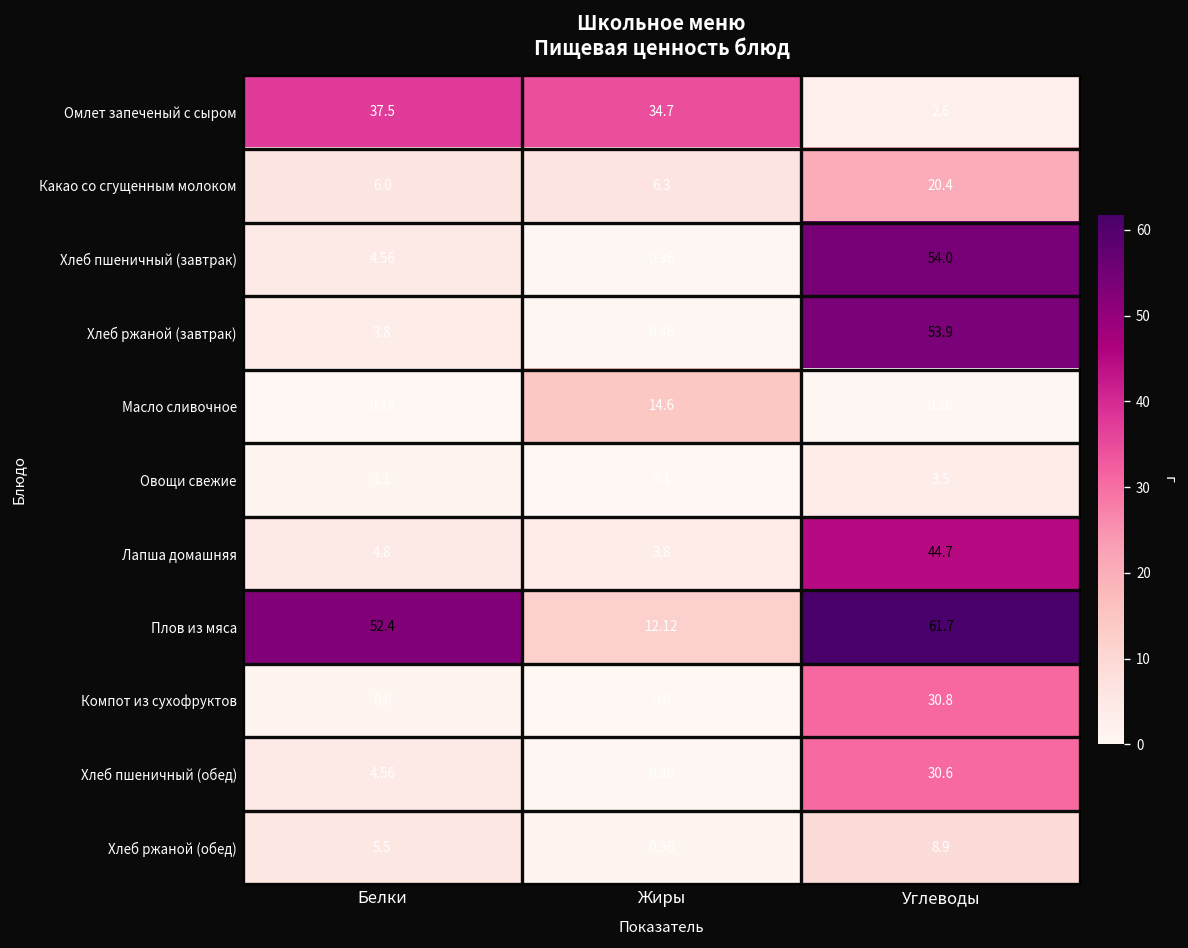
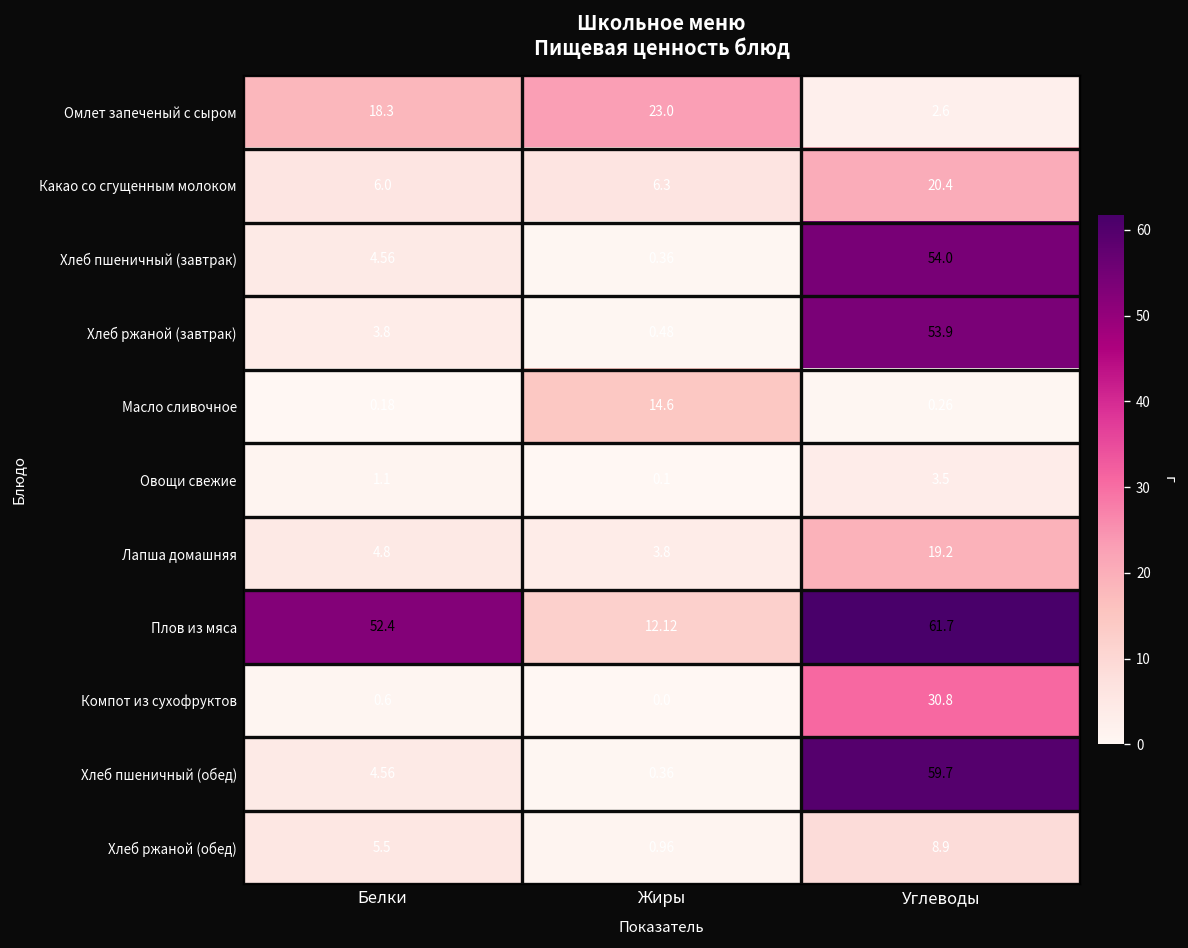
  {
    "Омлет запеченый с сыром": {
-     "Белки": 37.5,
-     "Жиры": 34.7
+     "Белки": 18.3,
+     "Жиры": 23.0
    },
    "Какао со сгущенным молоком": {
      "Углеводы": 20.4
    },
    "Хлеб пшеничный (завтрак)": {
      "Углеводы": 54.0
    },
    "Хлеб ржаной (завтрак)": {
      "Углеводы": 53.9
    },
    "Масло сливочное": {
      "Жиры": 14.6
    },
    "Лапша домашняя": {
-     "Углеводы": 44.7
+     "Углеводы": 19.2
    },
    "Плов из мяса": {
      "Белки": 52.4,
      "Жиры": 12.12,
      "Углеводы": 61.7
    },
    "Компот из сухофруктов": {
      "Углеводы": 30.8
    },
    "Хлеб пшеничный (обед)": {
-     "Углеводы": 30.6
+     "Углеводы": 59.7
    }
  }
